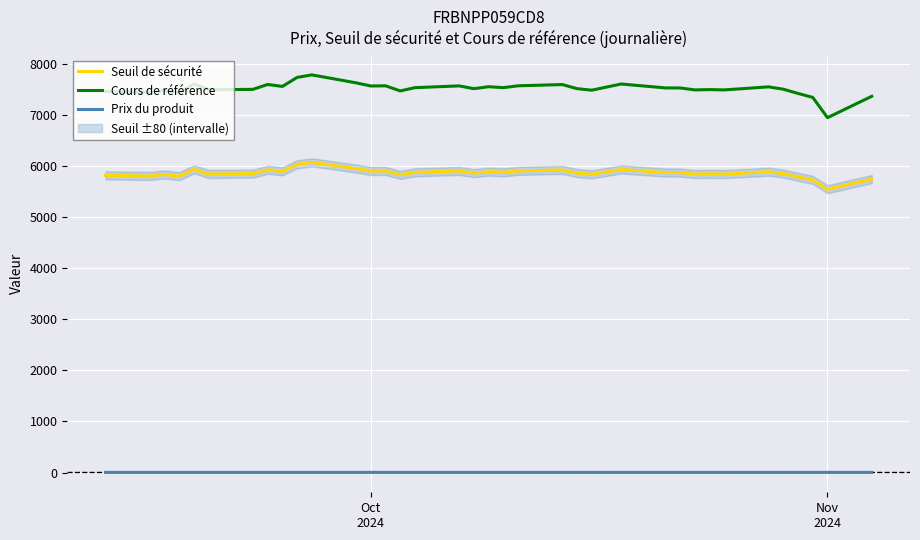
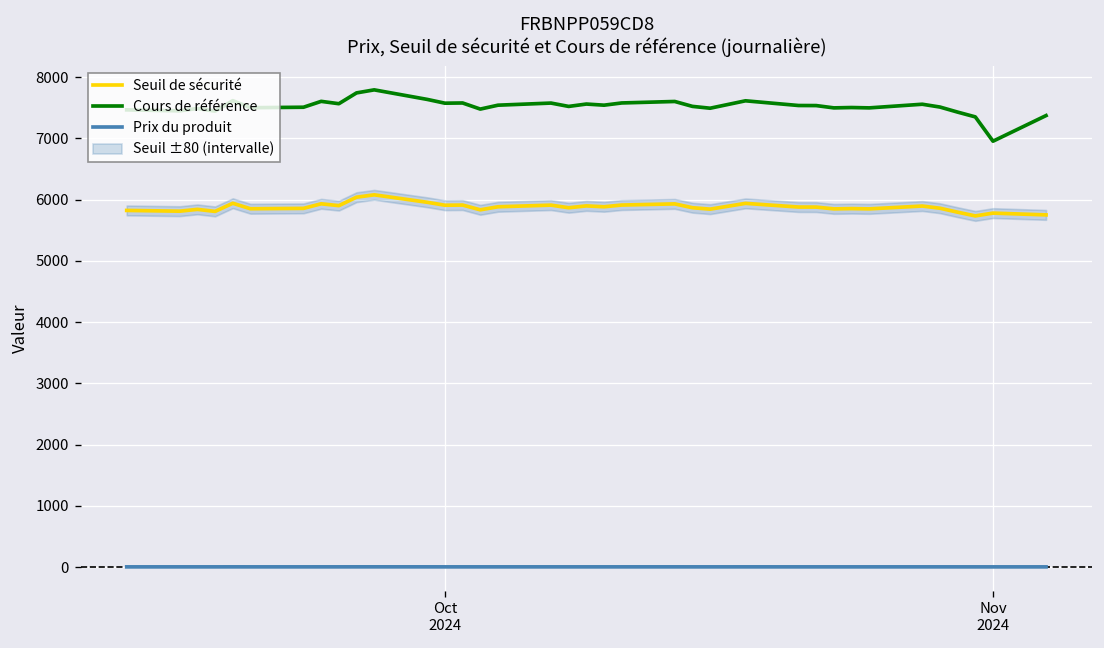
  {
    "Seuil de sécurité": {
      "Oct 2024": 5900,
-     "Nov 2024": 5600
+     "Nov 2024": 5800
    },
    "Cours de référence": {
      "Oct 2024": 7600,
      "Nov 2024": 7000
    }
  }
